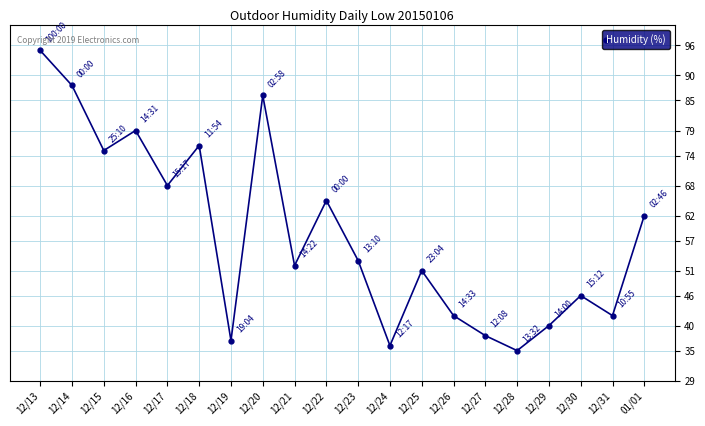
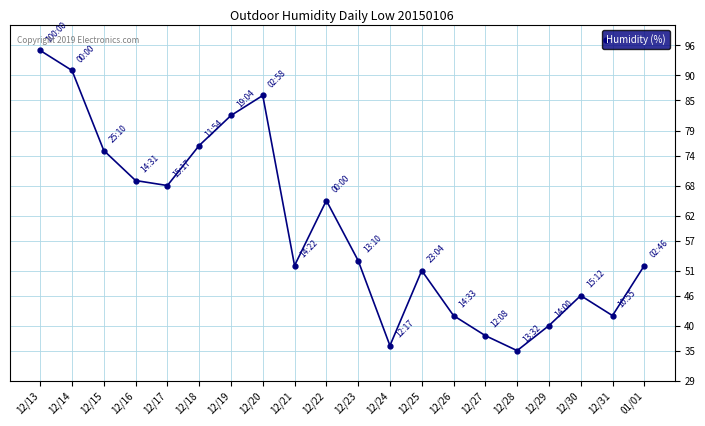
  {
-   "12/14": 88,
+   "12/14": 91,
    "12/15": 75,
-   "12/16": 79,
-   "12/19": 37,
+   "12/16": 69,
+   "12/19": 82,
    "12/28": 35,
-   "01/01": 62
+   "01/01": 52
  }
